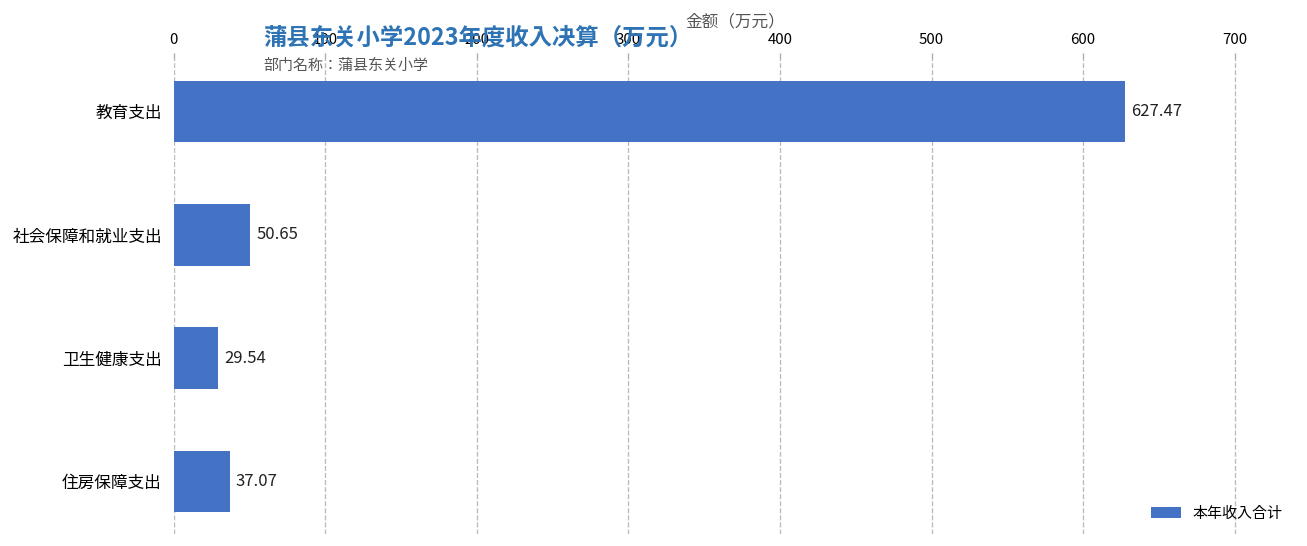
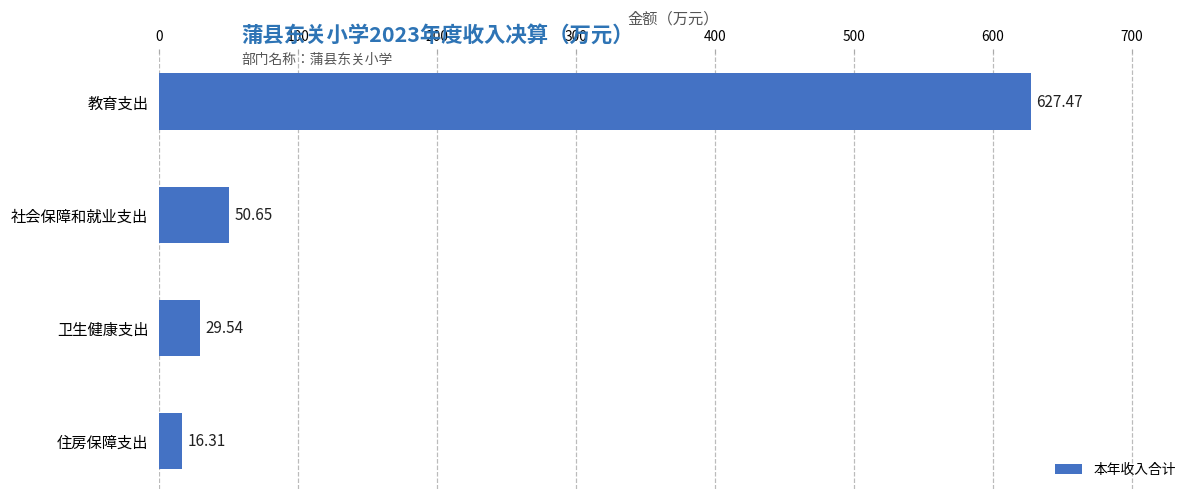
  {
    "教育支出": 627.47,
    "社会保障和就业支出": 50.65,
    "卫生健康支出": 29.54,
-   "住房保障支出": 37.07
+   "住房保障支出": 16.31
  }
